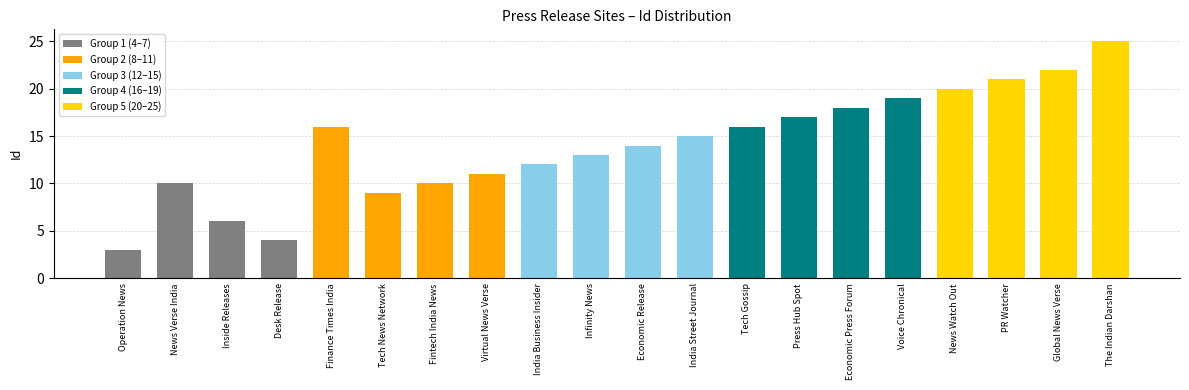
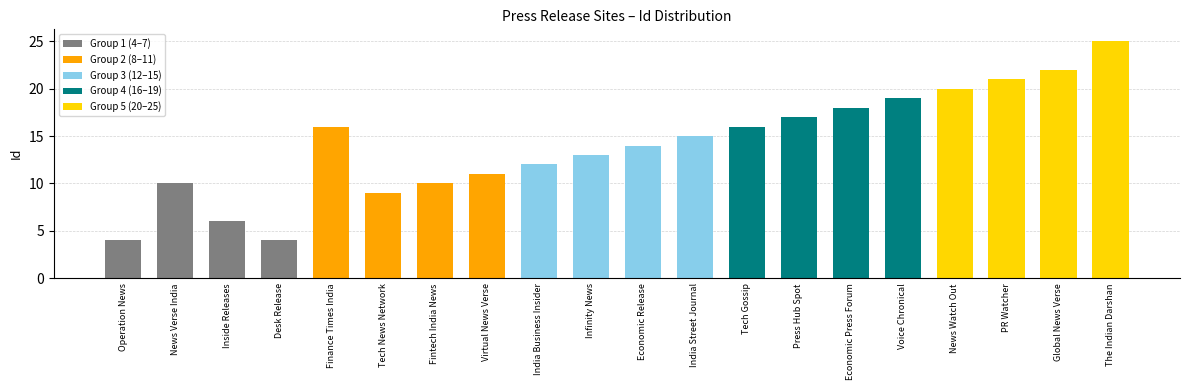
  {
-   "Operation News": 3,
+   "Operation News": 4,
    "News Verse India": 10,
    "Inside Releases": 6,
    "Desk Release": 4,
    "Finance Times India": 16,
    "Tech News Network": 9,
    "Fintech India News": 10,
    "Virtual News Verse": 11,
    "India Business Insider": 12,
    "Infinity News": 13,
    "Economic Release": 14,
    "India Street Journal": 15,
    "Tech Gossip": 16,
    "Press Hub Spot": 17,
    "Economic Press Forum": 18,
    "Voice Chronical": 19,
    "News Watch Out": 20,
    "PR Watcher": 21,
    "Global News Verse": 22,
    "The Indian Darshan": 25
  }
